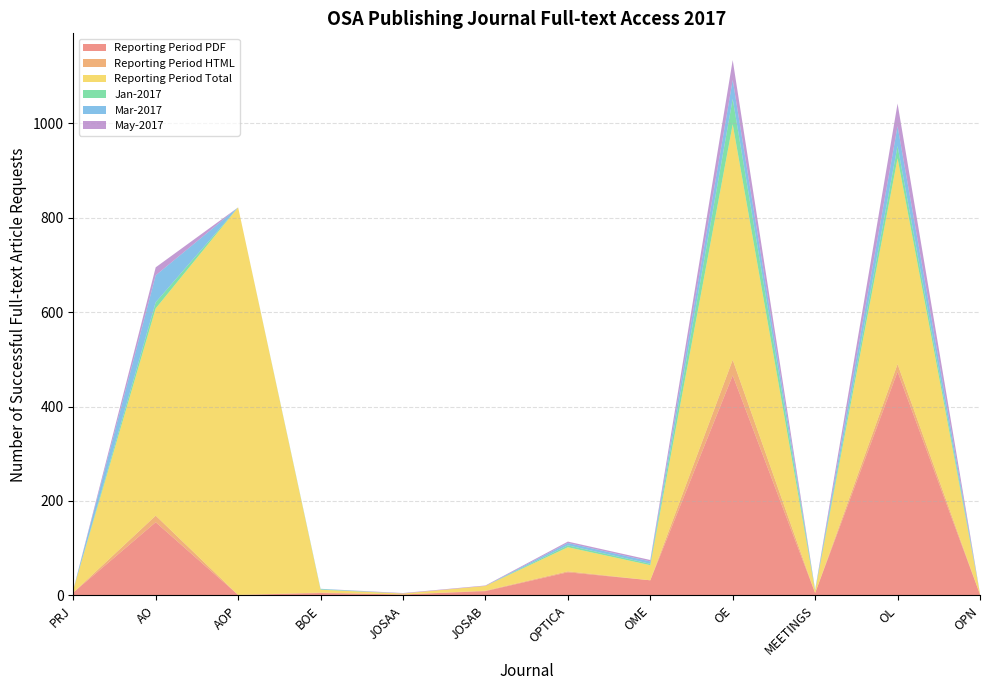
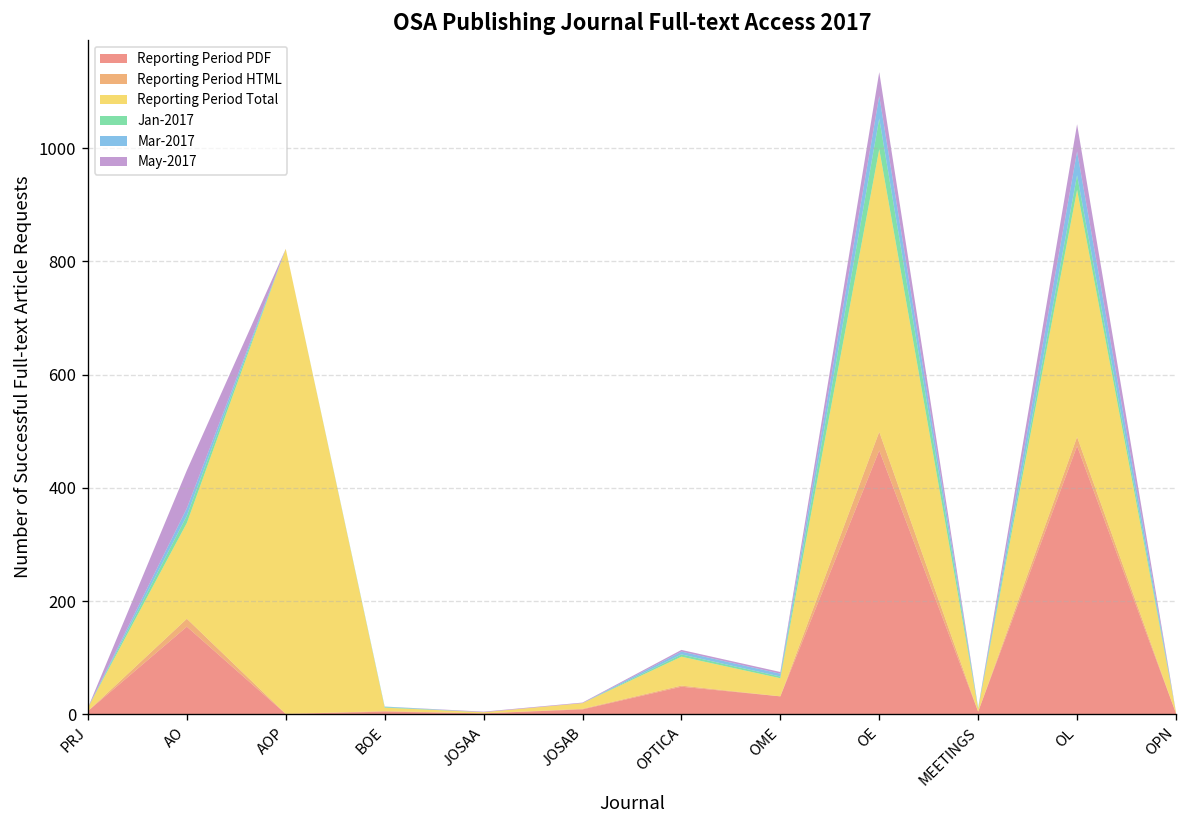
  {
    "Reporting Period Total": {
-     "AO": 440,
+     "AO": 170,
      "OE": 500,
      "OL": 440
    },
    "Jan-2017": {
      "AO": 10,
      "OE": 50,
      "OL": 30
    },
    "Mar-2017": {
-     "AO": 60,
+     "AO": 10,
      "OE": 40,
      "OL": 40
    },
    "May-2017": {
-     "AO": 20,
+     "AO": 70,
      "OE": 40,
      "OL": 50
    }
  }
